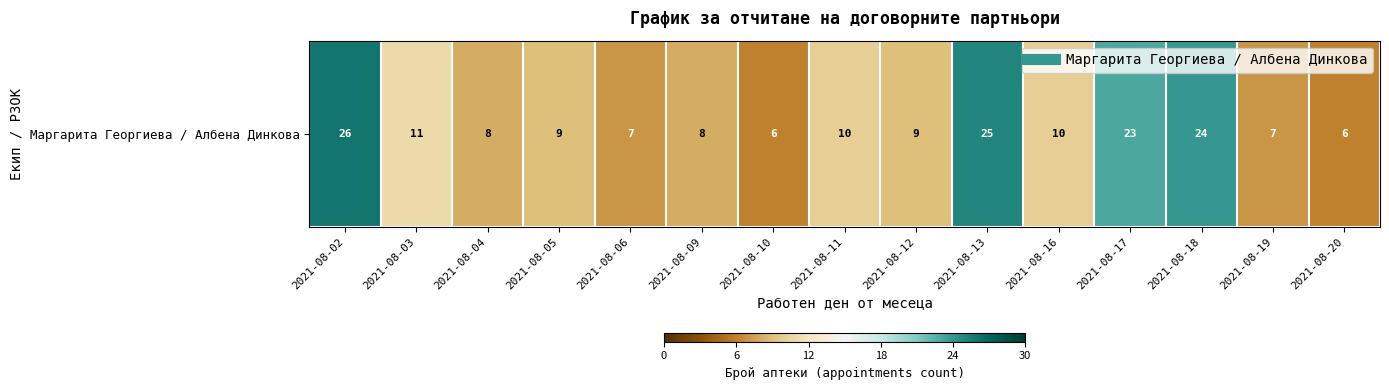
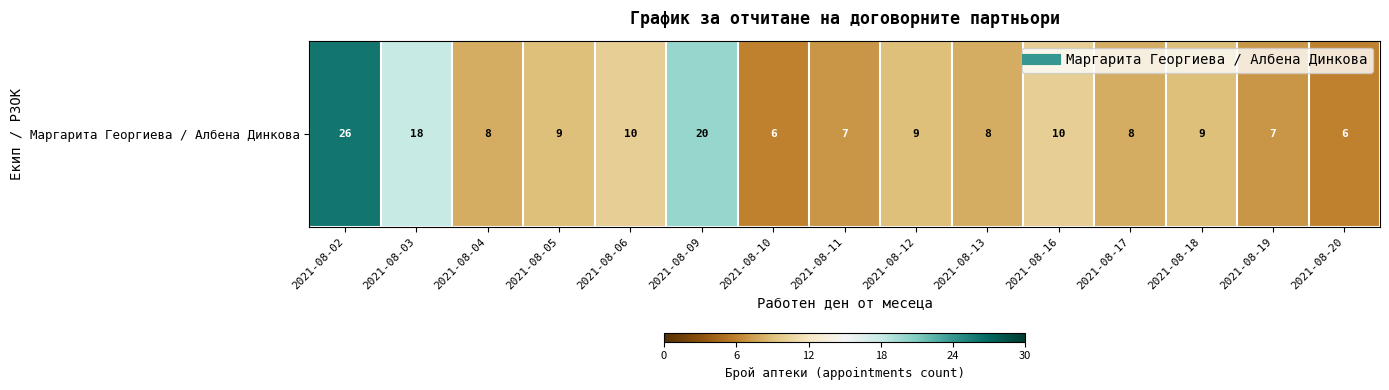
  {
    "Маргарита Георгиева / Албена Динкова": {
      "2021-08-02": 26,
-     "2021-08-03": 11,
+     "2021-08-03": 18,
      "2021-08-04": 8,
      "2021-08-05": 9,
-     "2021-08-06": 7,
-     "2021-08-09": 8,
+     "2021-08-06": 10,
+     "2021-08-09": 20,
      "2021-08-10": 6,
-     "2021-08-11": 10,
+     "2021-08-11": 7,
      "2021-08-12": 9,
-     "2021-08-13": 25,
+     "2021-08-13": 8,
      "2021-08-16": 10,
-     "2021-08-17": 23,
-     "2021-08-18": 24,
+     "2021-08-17": 8,
+     "2021-08-18": 9,
      "2021-08-19": 7,
      "2021-08-20": 6
    }
  }
